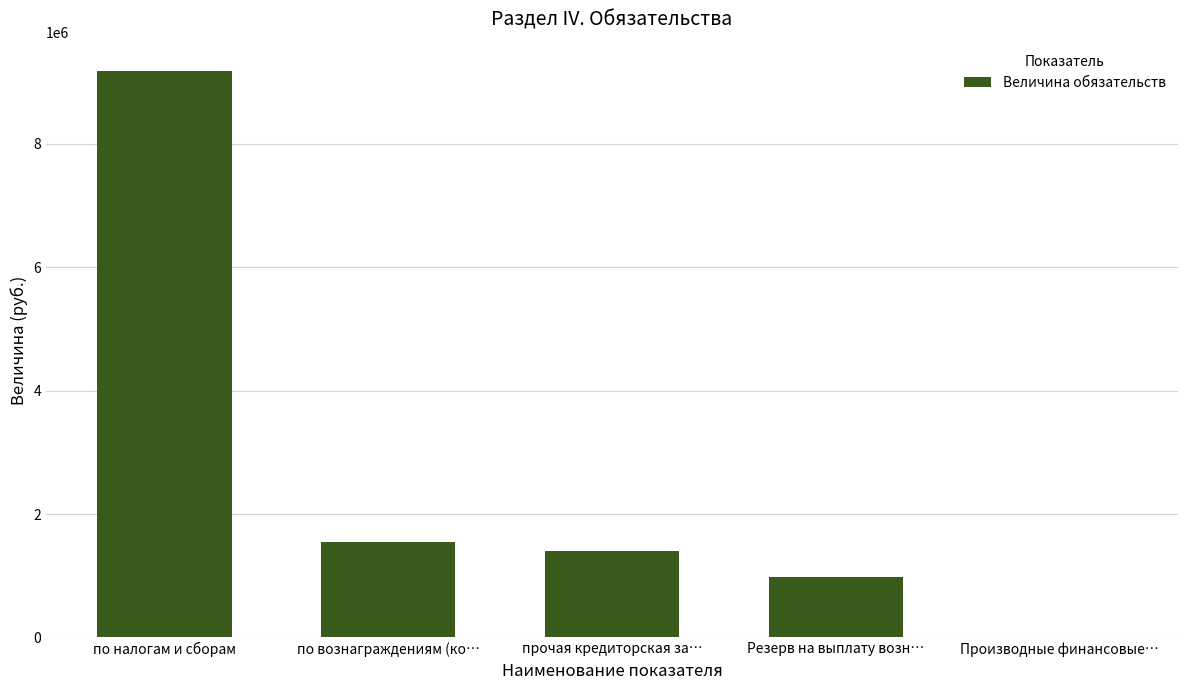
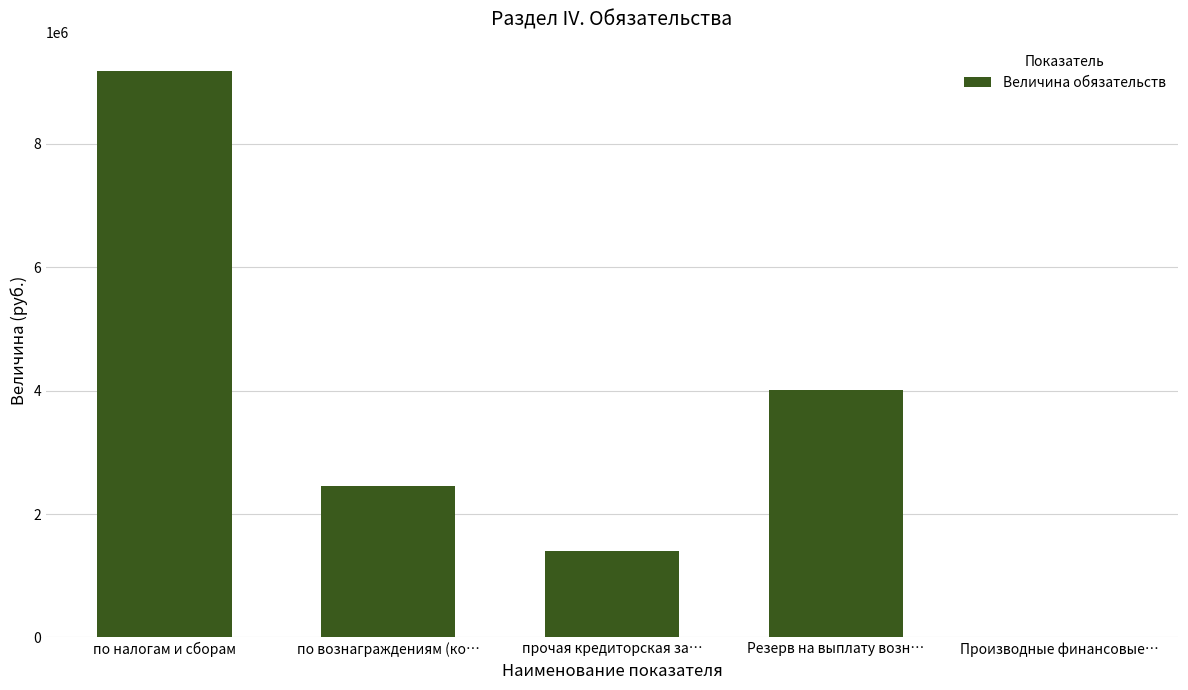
  {
    "по налогам и сборам": 9200000,
-   "по вознаграждениям (ко…": 1600000,
+   "по вознаграждениям (ко…": 2400000,
    "прочая кредиторская за…": 1400000,
-   "Резерв на выплату возн…": 1000000,
+   "Резерв на выплату возн…": 4000000,
    "Производные финансовые…": 0
  }
